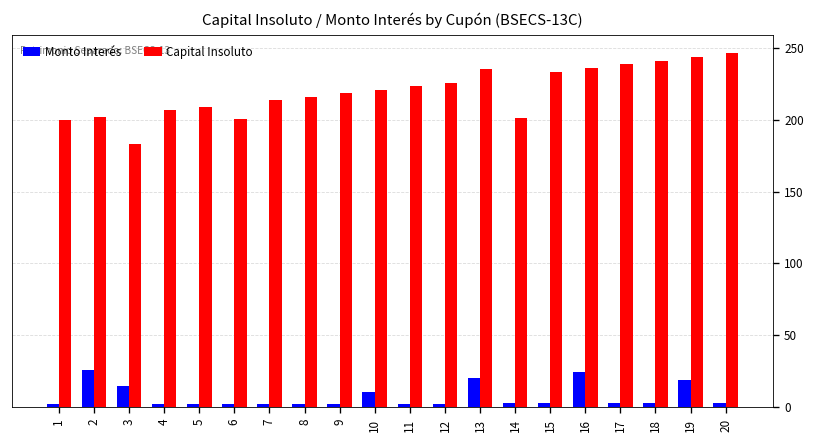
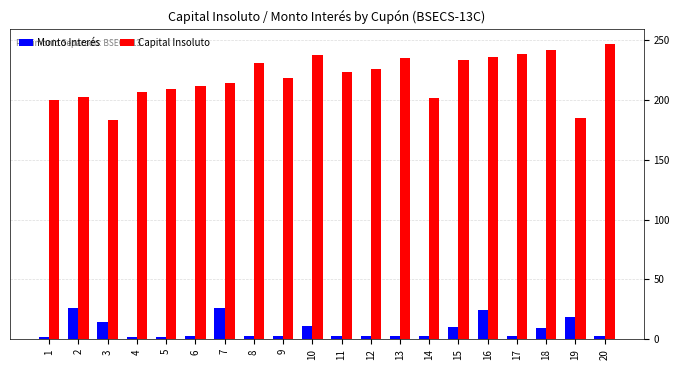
  {
    "Monto Interés": {
      "1": 2,
      "2": 26,
      "3": 15,
      "4": 2,
      "5": 2,
      "6": 2,
-     "7": 2,
+     "7": 26,
      "8": 2,
      "9": 2,
      "10": 11,
      "11": 2,
      "12": 2,
-     "13": 20,
+     "13": 3,
      "14": 3,
-     "15": 3,
+     "15": 11,
      "16": 24,
      "17": 3,
-     "18": 3,
+     "18": 9,
      "19": 19,
      "20": 3
    },
    "Capital Insoluto": {
      "1": 200,
      "2": 202,
      "3": 183,
      "4": 207,
      "5": 209,
-     "6": 200,
+     "6": 211,
      "7": 214,
-     "8": 216,
+     "8": 231,
      "9": 218,
-     "10": 221,
+     "10": 237,
      "11": 223,
      "12": 226,
      "13": 235,
      "14": 201,
      "15": 233,
      "16": 236,
      "17": 239,
      "18": 241,
-     "19": 244,
+     "19": 184,
      "20": 247
    }
  }
